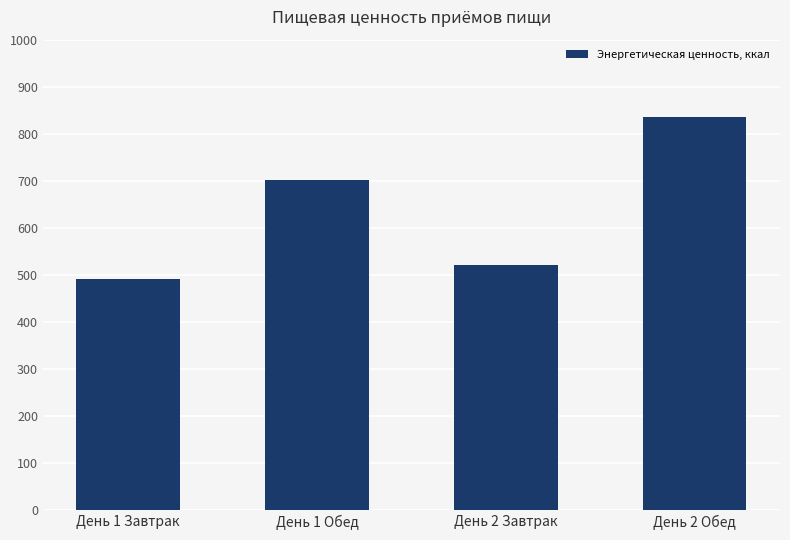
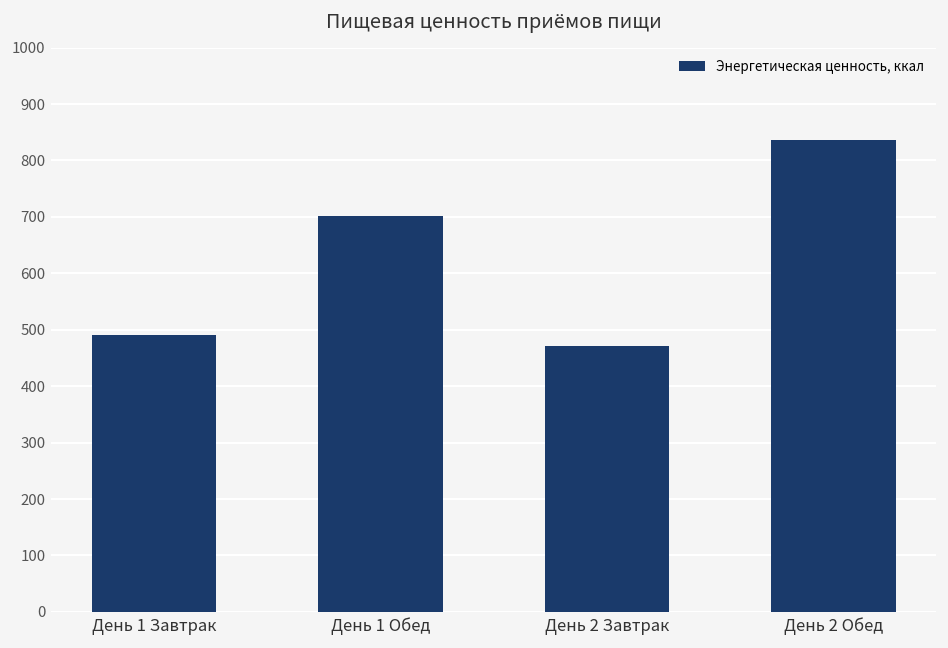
  {
    "День 1 Завтрак": 490,
    "День 1 Обед": 700,
-   "День 2 Завтрак": 520,
+   "День 2 Завтрак": 470,
    "День 2 Обед": 840
  }
